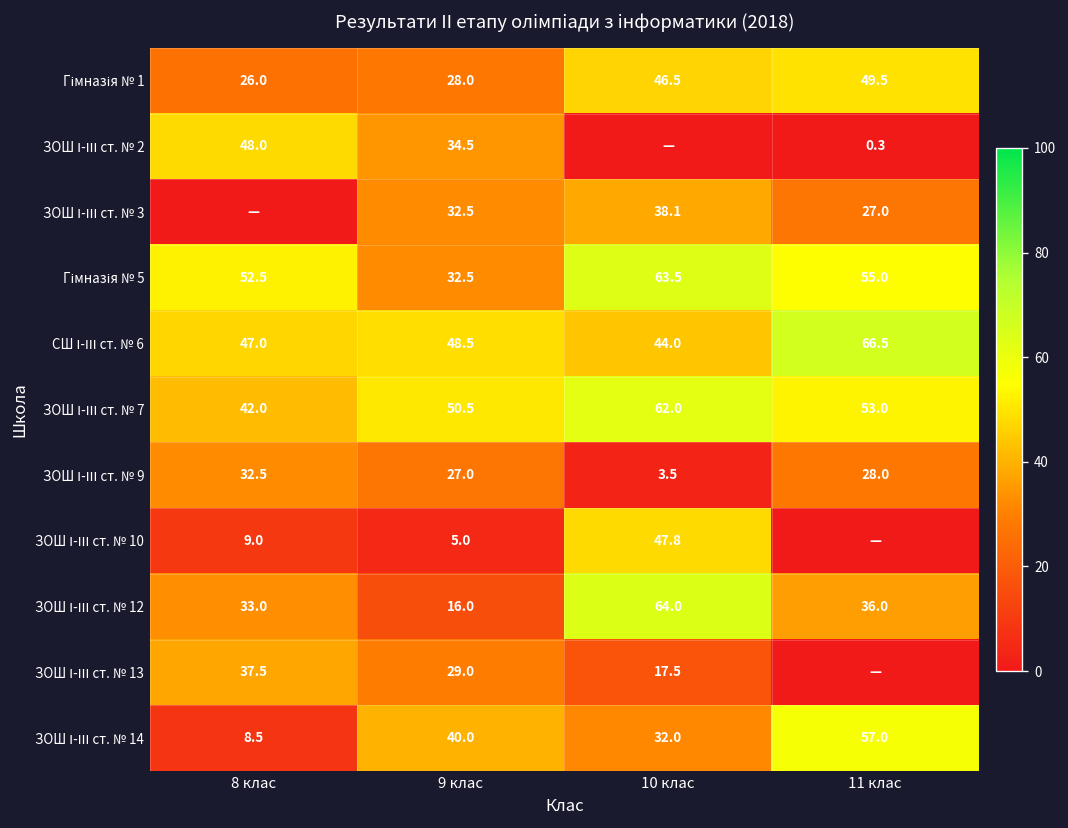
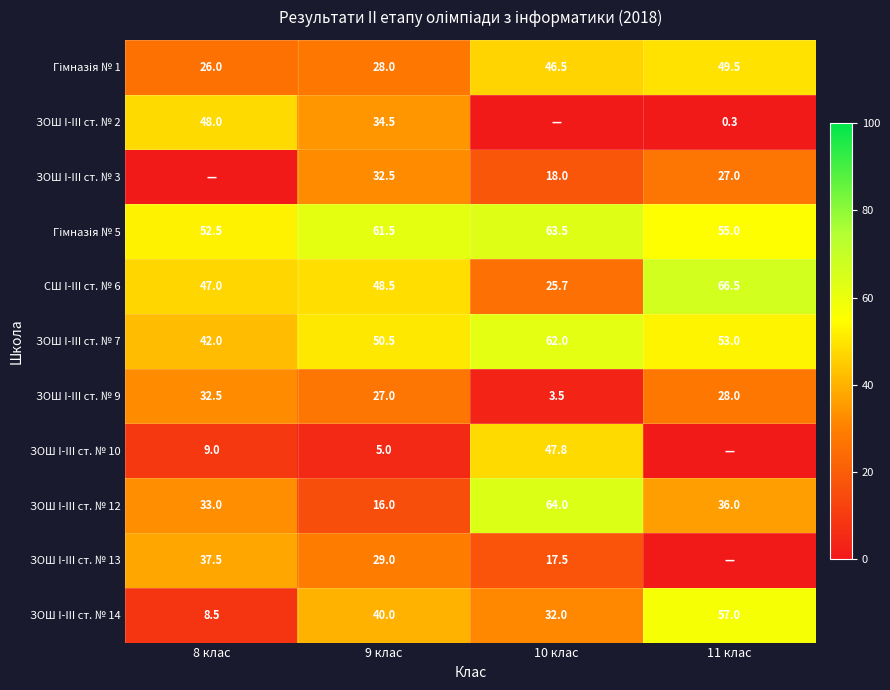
  {
    "Гімназія № 1": {
      "8 клас": 26.0,
      "9 клас": 28.0,
      "10 клас": 46.5,
      "11 клас": 49.5
    },
    "ЗОШ І-ІІІ ст. № 2": {
      "8 клас": 48.0,
      "9 клас": 34.5,
      "11 клас": 0.3
    },
    "ЗОШ І-ІІІ ст. № 3": {
      "9 клас": 32.5,
-     "10 клас": 38.1,
+     "10 клас": 18.0,
      "11 клас": 27.0
    },
    "Гімназія № 5": {
      "8 клас": 52.5,
-     "9 клас": 32.5,
+     "9 клас": 61.5,
      "10 клас": 63.5,
      "11 клас": 55.0
    },
    "СШ І-ІІІ ст. № 6": {
      "8 клас": 47.0,
      "9 клас": 48.5,
-     "10 клас": 44.0,
+     "10 клас": 25.7,
      "11 клас": 66.5
    },
    "ЗОШ І-ІІІ ст. № 7": {
      "8 клас": 42.0,
      "9 клас": 50.5,
      "10 клас": 62.0,
      "11 клас": 53.0
    },
    "ЗОШ І-ІІІ ст. № 9": {
      "8 клас": 32.5,
      "9 клас": 27.0,
      "10 клас": 3.5,
      "11 клас": 28.0
    },
    "ЗОШ І-ІІІ ст. № 10": {
      "8 клас": 9.0,
      "9 клас": 5.0,
      "10 клас": 47.8
    },
    "ЗОШ І-ІІІ ст. № 12": {
      "8 клас": 33.0,
      "9 клас": 16.0,
      "10 клас": 64.0,
      "11 клас": 36.0
    },
    "ЗОШ І-ІІІ ст. № 13": {
      "8 клас": 37.5,
      "9 клас": 29.0,
      "10 клас": 17.5
    },
    "ЗОШ І-ІІІ ст. № 14": {
      "8 клас": 8.5,
      "9 клас": 40.0,
      "10 клас": 32.0,
      "11 клас": 57.0
    }
  }
